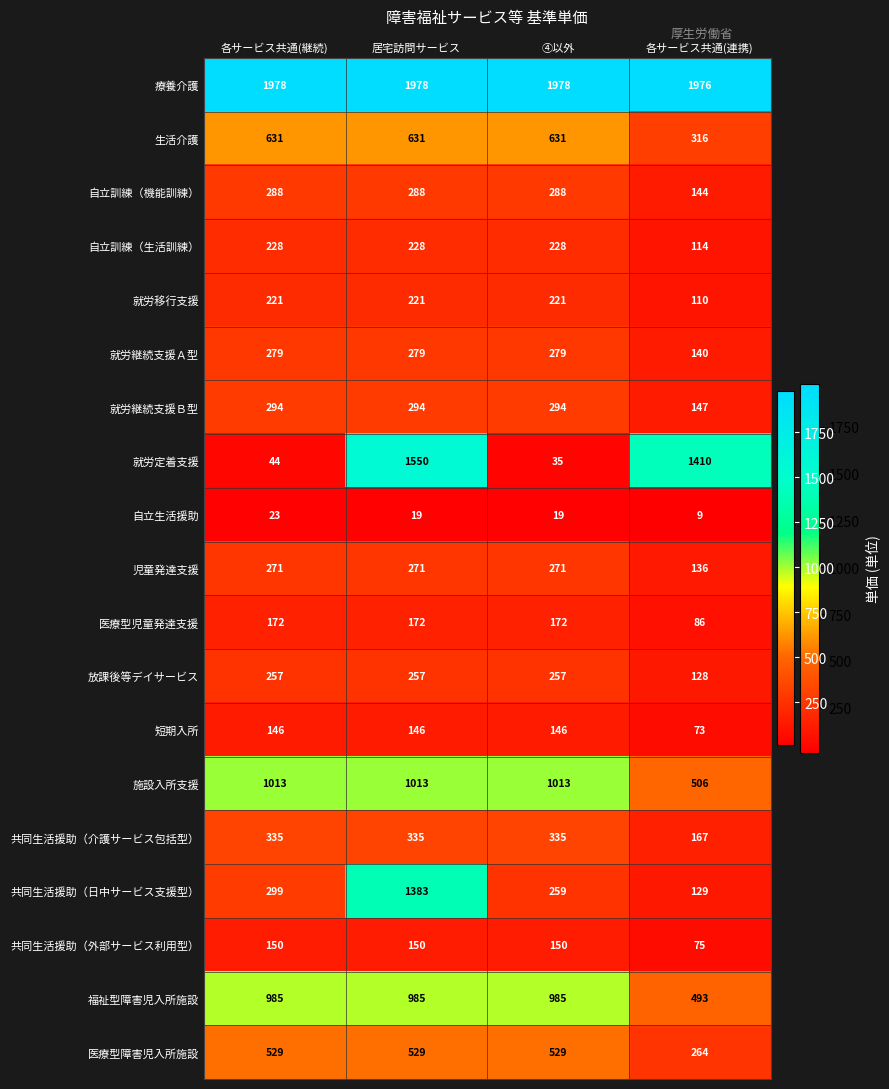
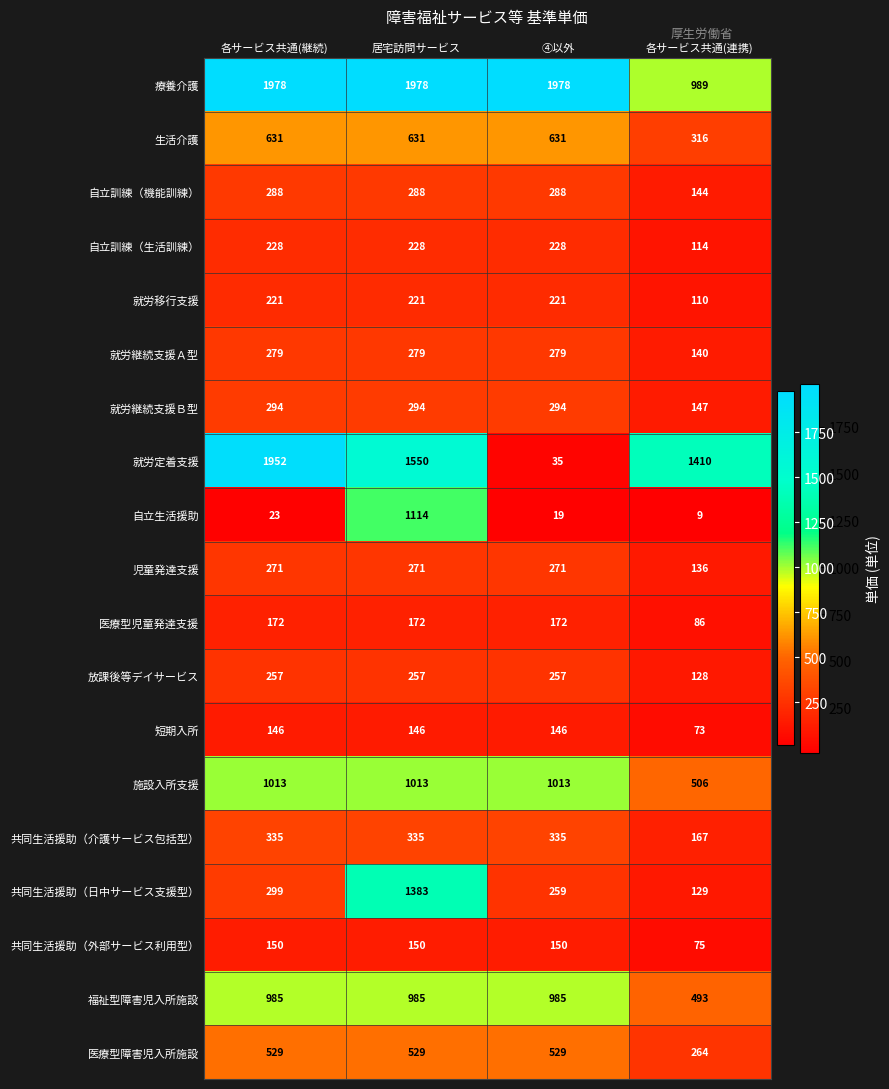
  {
    "療養介護": {
      "各サービス共通(継続)": 1978,
      "居宅訪問サービス": 1978,
      "④以外": 1978,
-     "各サービス共通(連携)": 1976
+     "各サービス共通(連携)": 989
    },
    "生活介護": {
      "各サービス共通(継続)": 631,
      "居宅訪問サービス": 631,
      "④以外": 631,
      "各サービス共通(連携)": 316
    },
    "自立訓練（機能訓練）": {
      "各サービス共通(継続)": 288,
      "居宅訪問サービス": 288,
      "④以外": 288,
      "各サービス共通(連携)": 144
    },
    "自立訓練（生活訓練）": {
      "各サービス共通(継続)": 228,
      "居宅訪問サービス": 228,
      "④以外": 228,
      "各サービス共通(連携)": 114
    },
    "就労移行支援": {
      "各サービス共通(継続)": 221,
      "居宅訪問サービス": 221,
      "④以外": 221,
      "各サービス共通(連携)": 110
    },
    "就労継続支援Ａ型": {
      "各サービス共通(継続)": 279,
      "居宅訪問サービス": 279,
      "④以外": 279,
      "各サービス共通(連携)": 140
    },
    "就労継続支援Ｂ型": {
      "各サービス共通(継続)": 294,
      "居宅訪問サービス": 294,
      "④以外": 294,
      "各サービス共通(連携)": 147
    },
    "就労定着支援": {
-     "各サービス共通(継続)": 44,
+     "各サービス共通(継続)": 1952,
      "居宅訪問サービス": 1550,
      "④以外": 35,
      "各サービス共通(連携)": 1410
    },
    "自立生活援助": {
      "各サービス共通(継続)": 23,
-     "居宅訪問サービス": 19,
+     "居宅訪問サービス": 1114,
      "④以外": 19,
      "各サービス共通(連携)": 9
    },
    "児童発達支援": {
      "各サービス共通(継続)": 271,
      "居宅訪問サービス": 271,
      "④以外": 271,
      "各サービス共通(連携)": 136
    },
    "医療型児童発達支援": {
      "各サービス共通(継続)": 172,
      "居宅訪問サービス": 172,
      "④以外": 172,
      "各サービス共通(連携)": 86
    },
    "放課後等デイサービス": {
      "各サービス共通(継続)": 257,
      "居宅訪問サービス": 257,
      "④以外": 257,
      "各サービス共通(連携)": 128
    },
    "短期入所": {
      "各サービス共通(継続)": 146,
      "居宅訪問サービス": 146,
      "④以外": 146,
      "各サービス共通(連携)": 73
    },
    "施設入所支援": {
      "各サービス共通(継続)": 1013,
      "居宅訪問サービス": 1013,
      "④以外": 1013,
      "各サービス共通(連携)": 506
    },
    "共同生活援助（介護サービス包括型）": {
      "各サービス共通(継続)": 335,
      "居宅訪問サービス": 335,
      "④以外": 335,
      "各サービス共通(連携)": 167
    },
    "共同生活援助（日中サービス支援型）": {
      "各サービス共通(継続)": 299,
      "居宅訪問サービス": 1383,
      "④以外": 259,
      "各サービス共通(連携)": 129
    },
    "共同生活援助（外部サービス利用型）": {
      "各サービス共通(継続)": 150,
      "居宅訪問サービス": 150,
      "④以外": 150,
      "各サービス共通(連携)": 75
    },
    "福祉型障害児入所施設": {
      "各サービス共通(継続)": 985,
      "居宅訪問サービス": 985,
      "④以外": 985,
      "各サービス共通(連携)": 493
    },
    "医療型障害児入所施設": {
      "各サービス共通(継続)": 529,
      "居宅訪問サービス": 529,
      "④以外": 529,
      "各サービス共通(連携)": 264
    }
  }
